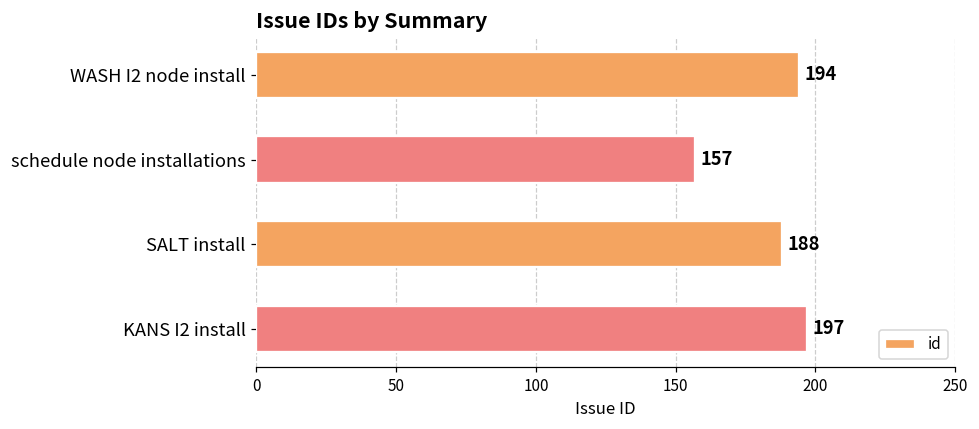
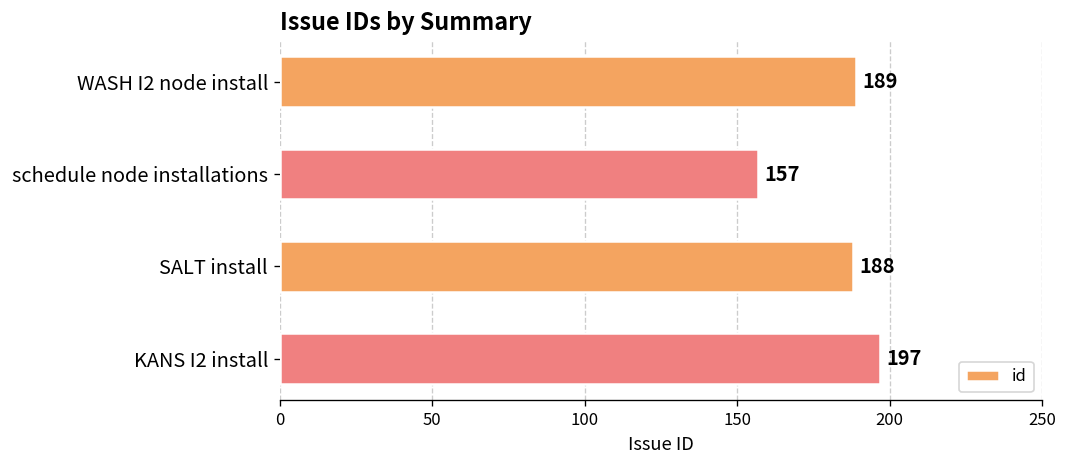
  {
-   "WASH I2 node install": 194,
+   "WASH I2 node install": 189,
    "schedule node installations": 157,
    "SALT install": 188,
    "KANS I2 install": 197
  }
